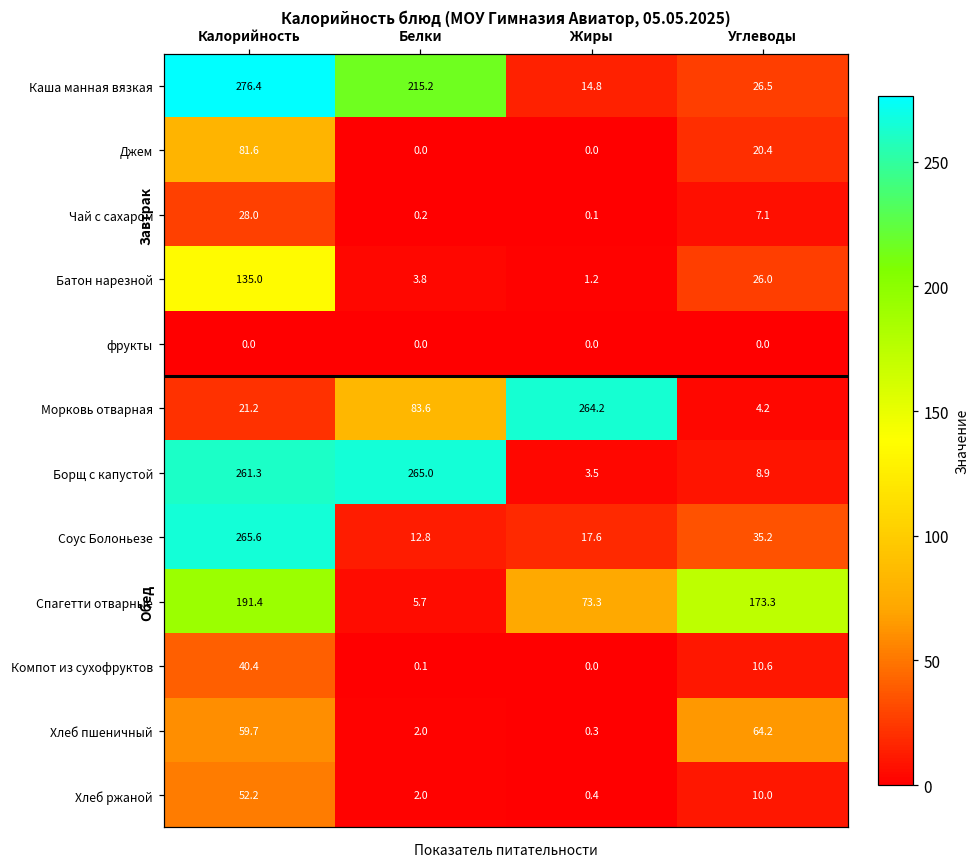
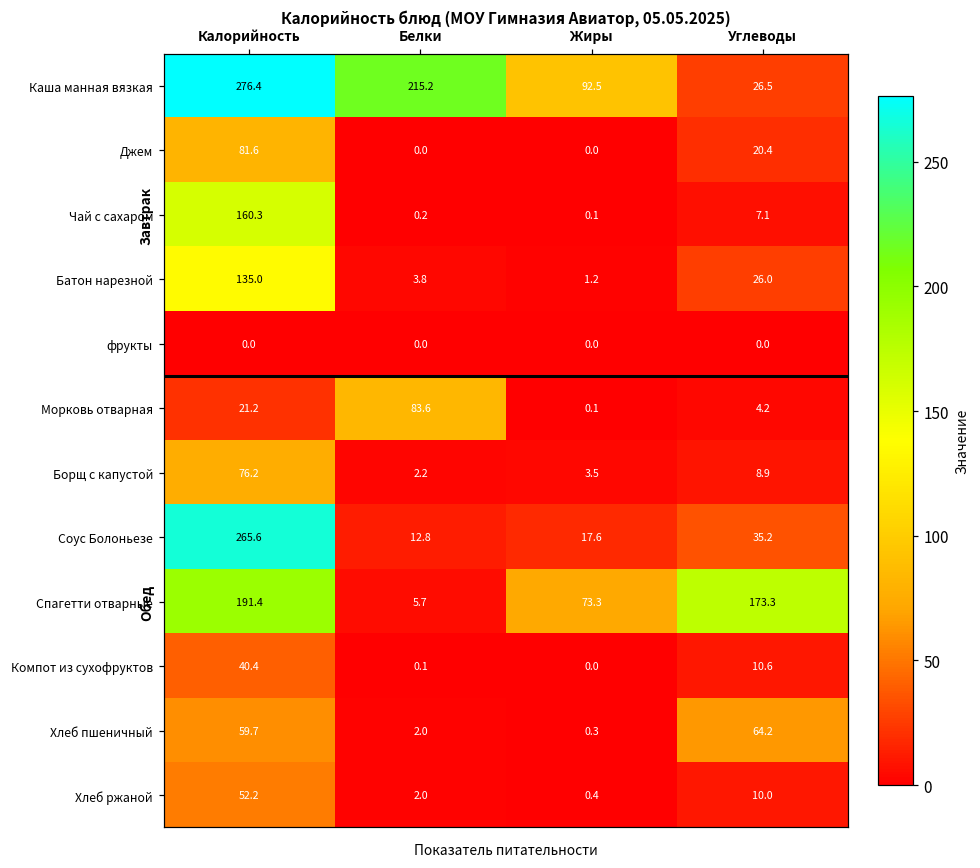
  {
    "Каша манная вязкая": {
      "Калорийность": 276.4,
      "Белки": 215.2,
-     "Жиры": 14.8,
+     "Жиры": 92.5,
      "Углеводы": 26.5
    },
    "Джем": {
      "Калорийность": 81.6,
      "Белки": 0.0,
      "Жиры": 0.0,
      "Углеводы": 20.4
    },
    "Чай с сахаром": {
-     "Калорийность": 28.0,
+     "Калорийность": 160.3,
      "Белки": 0.2,
      "Жиры": 0.1,
      "Углеводы": 7.1
    },
    "Батон нарезной": {
      "Калорийность": 135.0,
      "Белки": 3.8,
      "Жиры": 1.2,
      "Углеводы": 26.0
    },
    "фрукты": {
      "Калорийность": 0.0,
      "Белки": 0.0,
      "Жиры": 0.0,
      "Углеводы": 0.0
    },
    "Морковь отварная": {
      "Калорийность": 21.2,
      "Белки": 83.6,
-     "Жиры": 264.2,
+     "Жиры": 0.1,
      "Углеводы": 4.2
    },
    "Борщ с капустой": {
-     "Калорийность": 261.3,
-     "Белки": 265.0,
+     "Калорийность": 76.2,
+     "Белки": 2.2,
      "Жиры": 3.5,
      "Углеводы": 8.9
    },
    "Соус Болоньезе": {
      "Калорийность": 265.6,
      "Белки": 12.8,
      "Жиры": 17.6,
      "Углеводы": 35.2
    },
    "Спагетти отварные": {
      "Калорийность": 191.4,
      "Белки": 5.7,
      "Жиры": 73.3,
      "Углеводы": 173.3
    },
    "Компот из сухофруктов": {
      "Калорийность": 40.4,
      "Белки": 0.1,
      "Жиры": 0.0,
      "Углеводы": 10.6
    },
    "Хлеб пшеничный": {
      "Калорийность": 59.7,
      "Белки": 2.0,
      "Жиры": 0.3,
      "Углеводы": 64.2
    },
    "Хлеб ржаной": {
      "Калорийность": 52.2,
      "Белки": 2.0,
      "Жиры": 0.4,
      "Углеводы": 10.0
    }
  }
